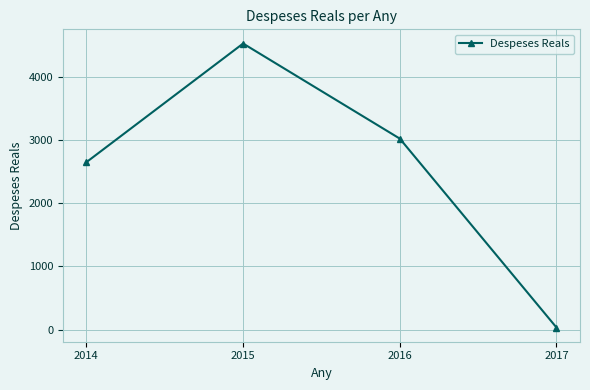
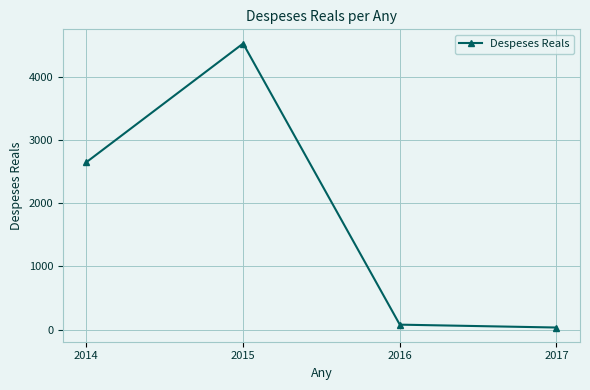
  {
    "2014": 2700,
    "2015": 4500,
-   "2016": 3000,
+   "2016": 100,
    "2017": 0
  }
